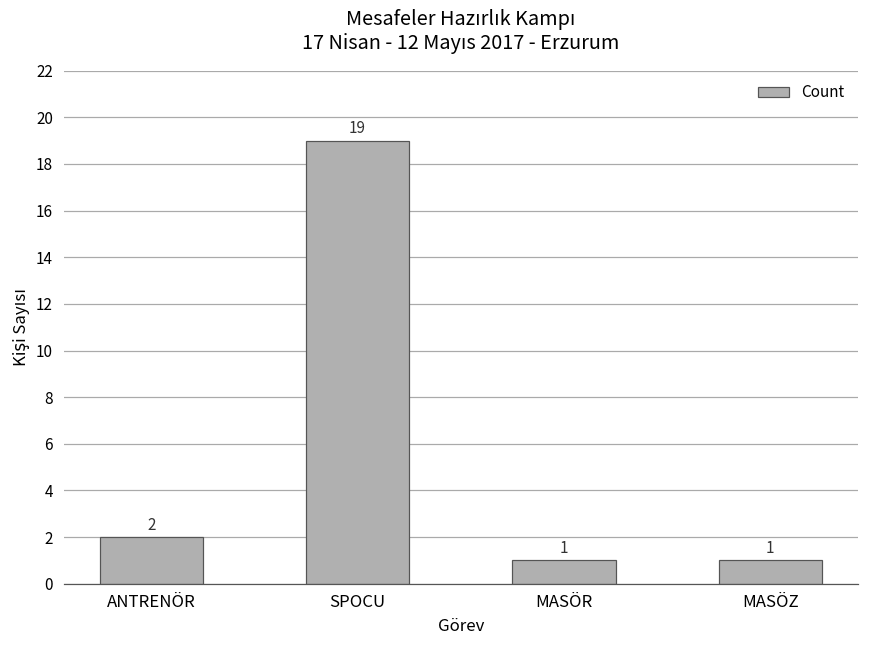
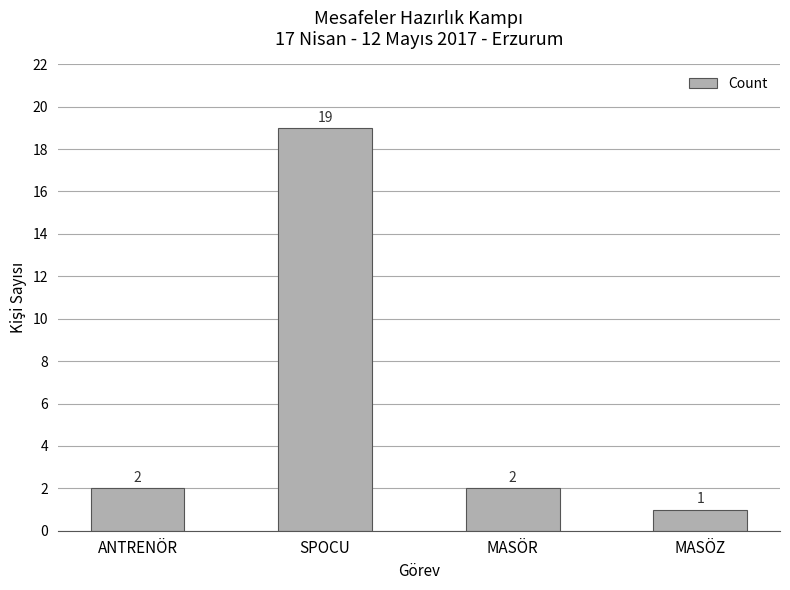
  {
    "ANTRENÖR": 2,
    "SPOCU": 19,
-   "MASÖR": 1,
+   "MASÖR": 2,
    "MASÖZ": 1
  }
